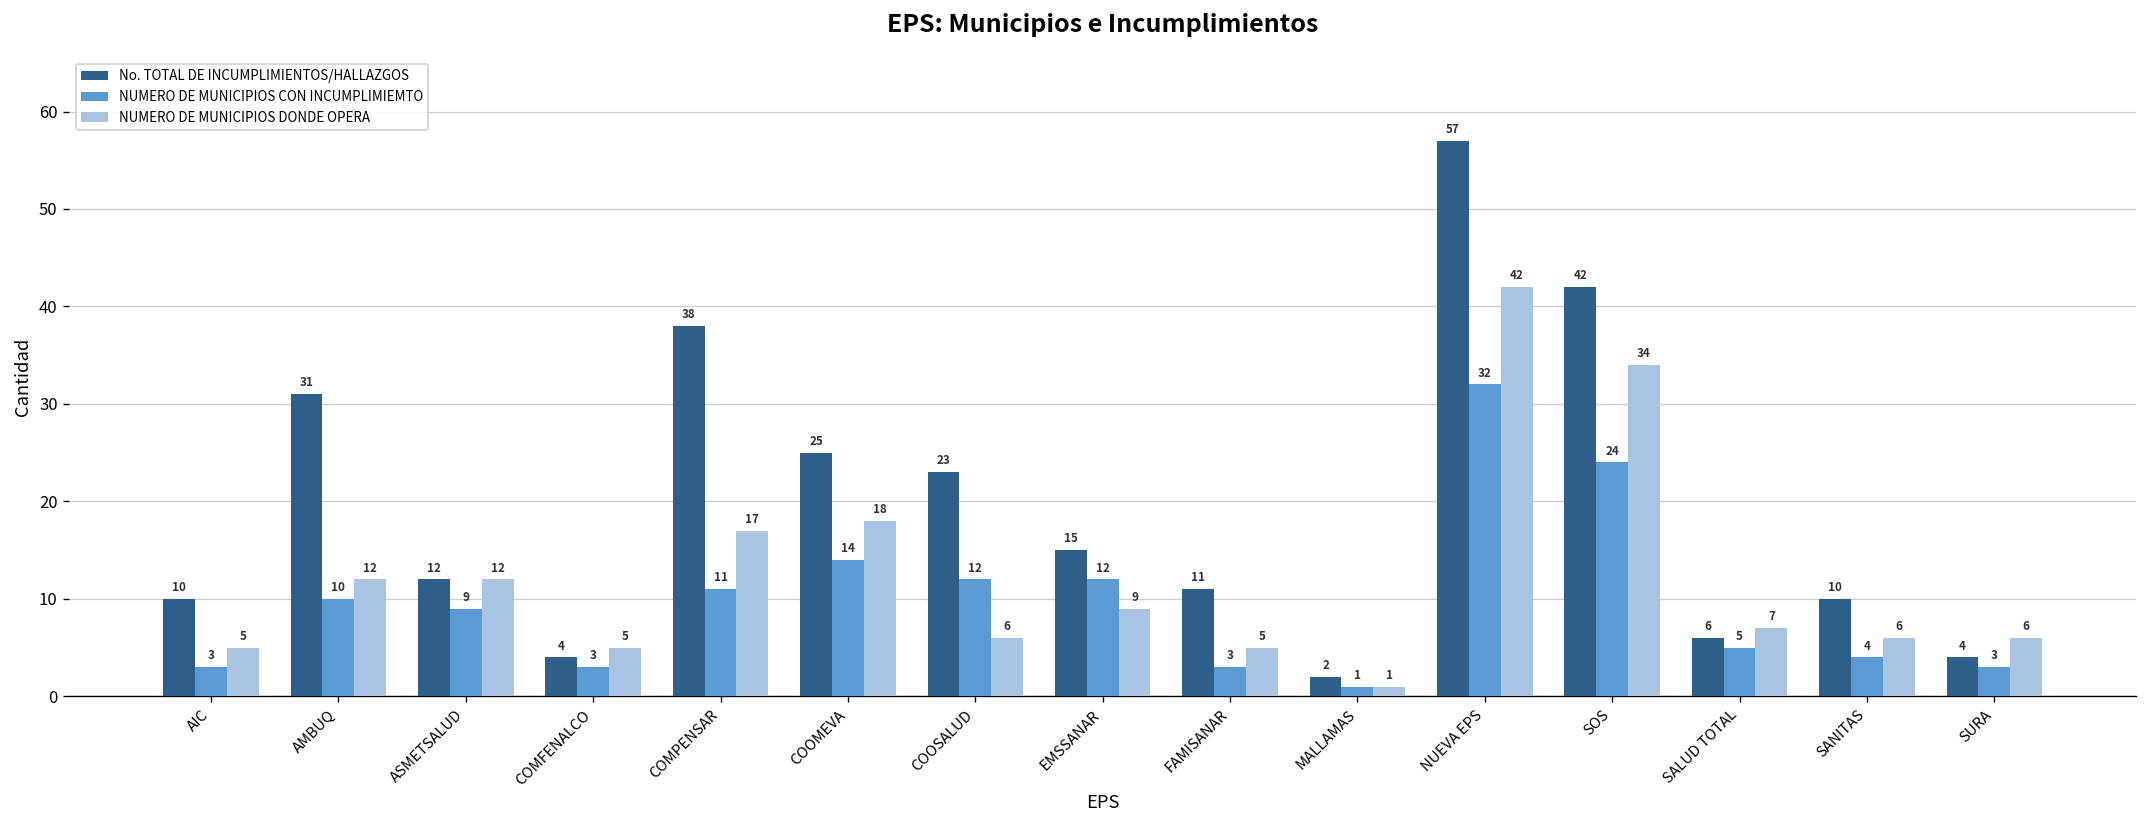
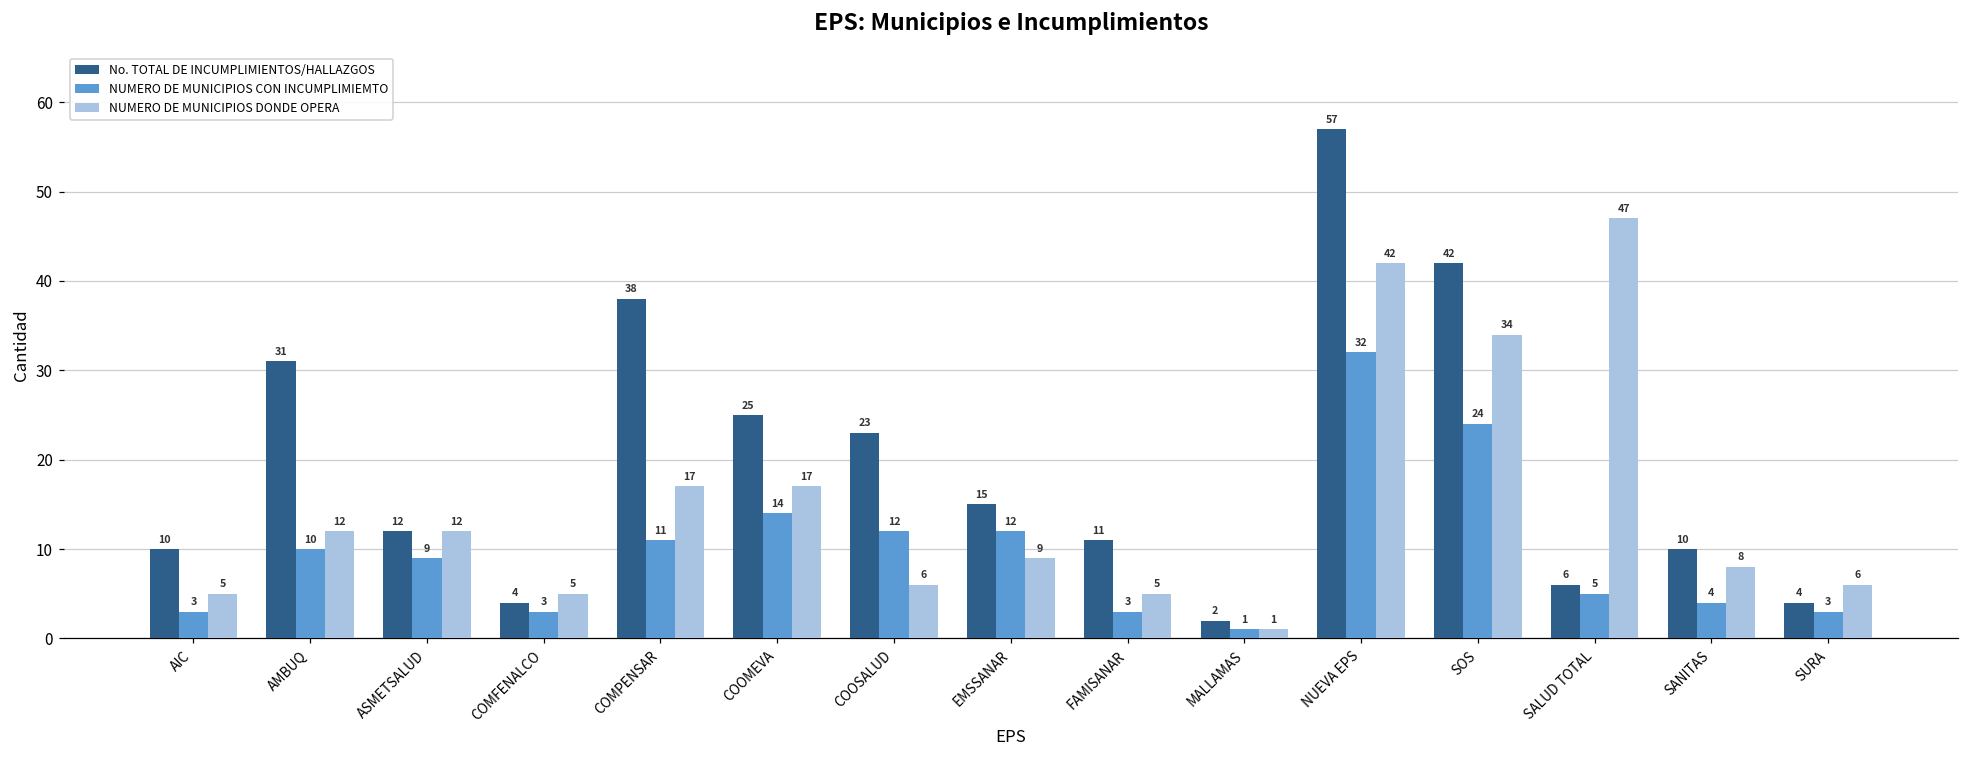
  {
    "No. TOTAL DE INCUMPLIMIENTOS/HALLAZGOS": {
      "AIC": 10,
      "AMBUQ": 31,
      "ASMETSALUD": 12,
      "COMFENALCO": 4,
      "COMPENSAR": 38,
      "COOMEVA": 25,
      "COOSALUD": 23,
      "EMSSANAR": 15,
      "FAMISANAR": 11,
      "MALLAMAS": 2,
      "NUEVA EPS": 57,
      "SOS": 42,
      "SALUD TOTAL": 6,
      "SANITAS": 10,
      "SURA": 4
    },
    "NUMERO DE MUNICIPIOS CON INCUMPLIMIEMTO": {
      "AIC": 3,
      "AMBUQ": 10,
      "ASMETSALUD": 9,
      "COMFENALCO": 3,
      "COMPENSAR": 11,
      "COOMEVA": 14,
      "COOSALUD": 12,
      "EMSSANAR": 12,
      "FAMISANAR": 3,
      "MALLAMAS": 1,
      "NUEVA EPS": 32,
      "SOS": 24,
      "SALUD TOTAL": 5,
      "SANITAS": 4,
      "SURA": 3
    },
    "NUMERO DE MUNICIPIOS DONDE OPERA": {
      "AIC": 5,
      "AMBUQ": 12,
      "ASMETSALUD": 12,
      "COMFENALCO": 5,
      "COMPENSAR": 17,
-     "COOMEVA": 18,
+     "COOMEVA": 17,
      "COOSALUD": 6,
      "EMSSANAR": 9,
      "FAMISANAR": 5,
      "MALLAMAS": 1,
      "NUEVA EPS": 42,
      "SOS": 34,
-     "SALUD TOTAL": 7,
-     "SANITAS": 6,
+     "SALUD TOTAL": 47,
+     "SANITAS": 8,
      "SURA": 6
    }
  }
